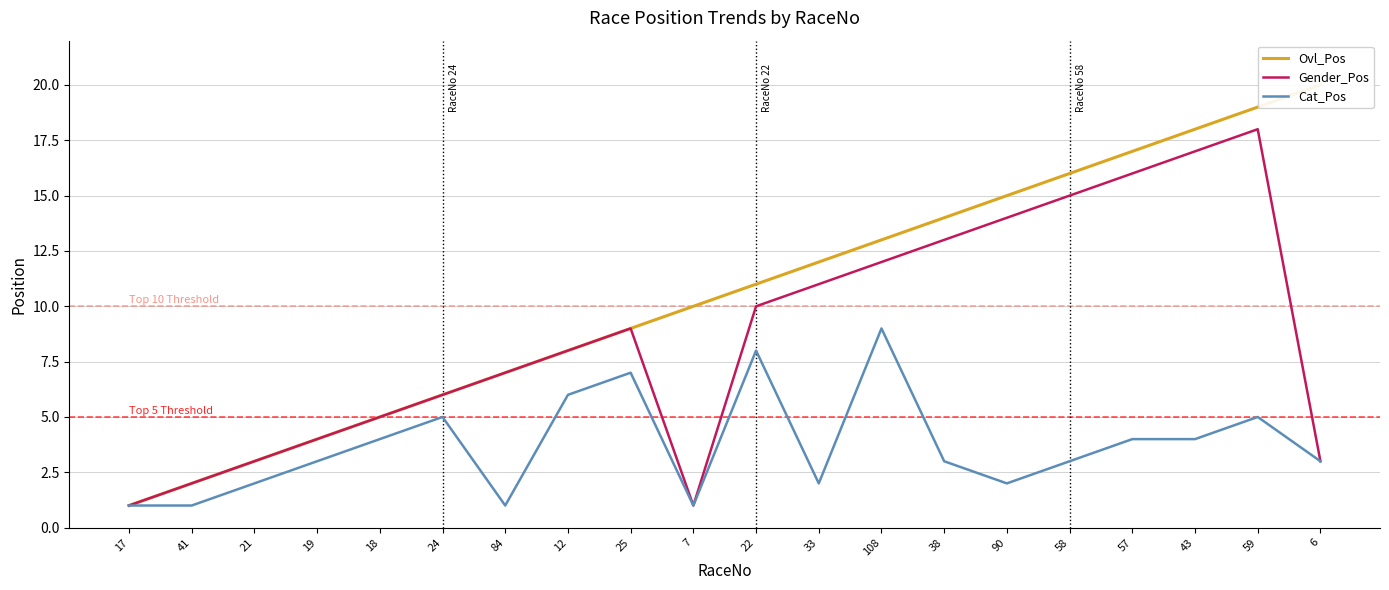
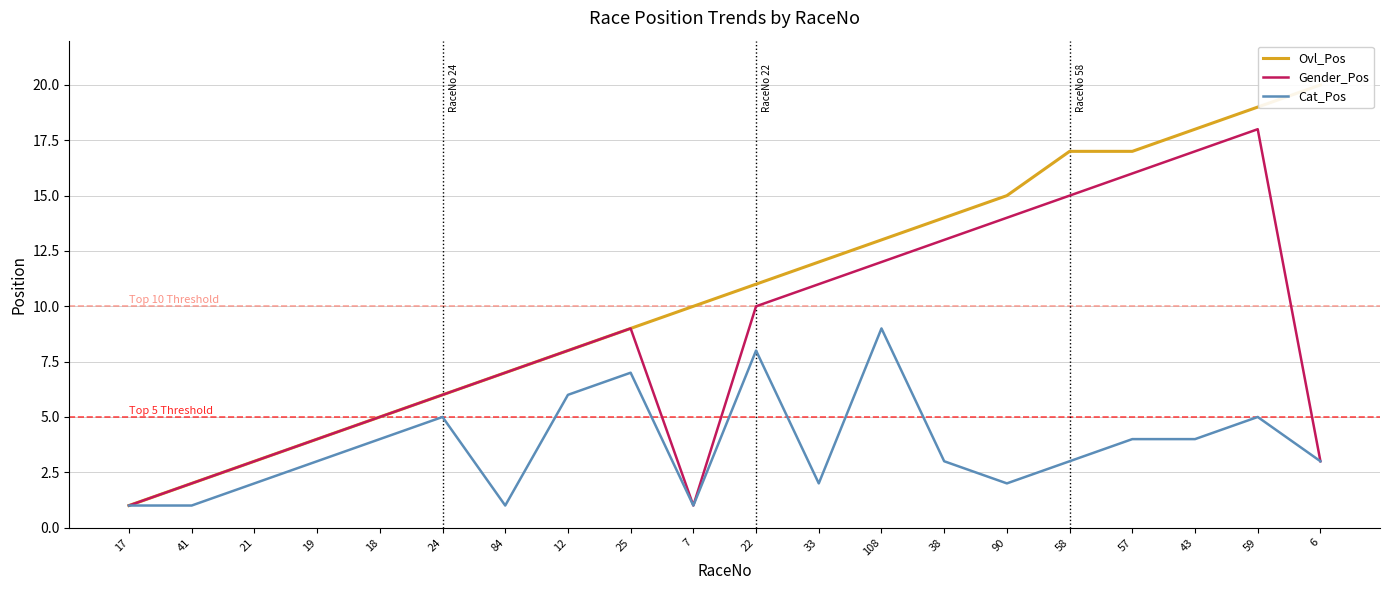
  {
    "Ovl_Pos": {
      "7": 10,
      "22": 11,
      "33": 12,
      "108": 13,
      "38": 14,
      "90": 15,
-     "58": 16,
+     "58": 17,
      "57": 17,
      "43": 18,
      "59": 19
    },
    "Gender_Pos": {
      "22": 10,
      "33": 11,
      "108": 12,
      "38": 13,
      "90": 14,
      "58": 15,
      "57": 16,
      "43": 17,
      "59": 18
    },
    "Cat_Pos": {
      "41": 1,
      "21": 2,
      "19": 3,
      "18": 4,
      "24": 5,
      "84": 1,
      "12": 6,
      "25": 7,
      "22": 8,
      "33": 2,
      "108": 9,
      "38": 3,
      "90": 2,
      "58": 3,
      "57": 4,
      "43": 4,
      "59": 5
    }
  }
